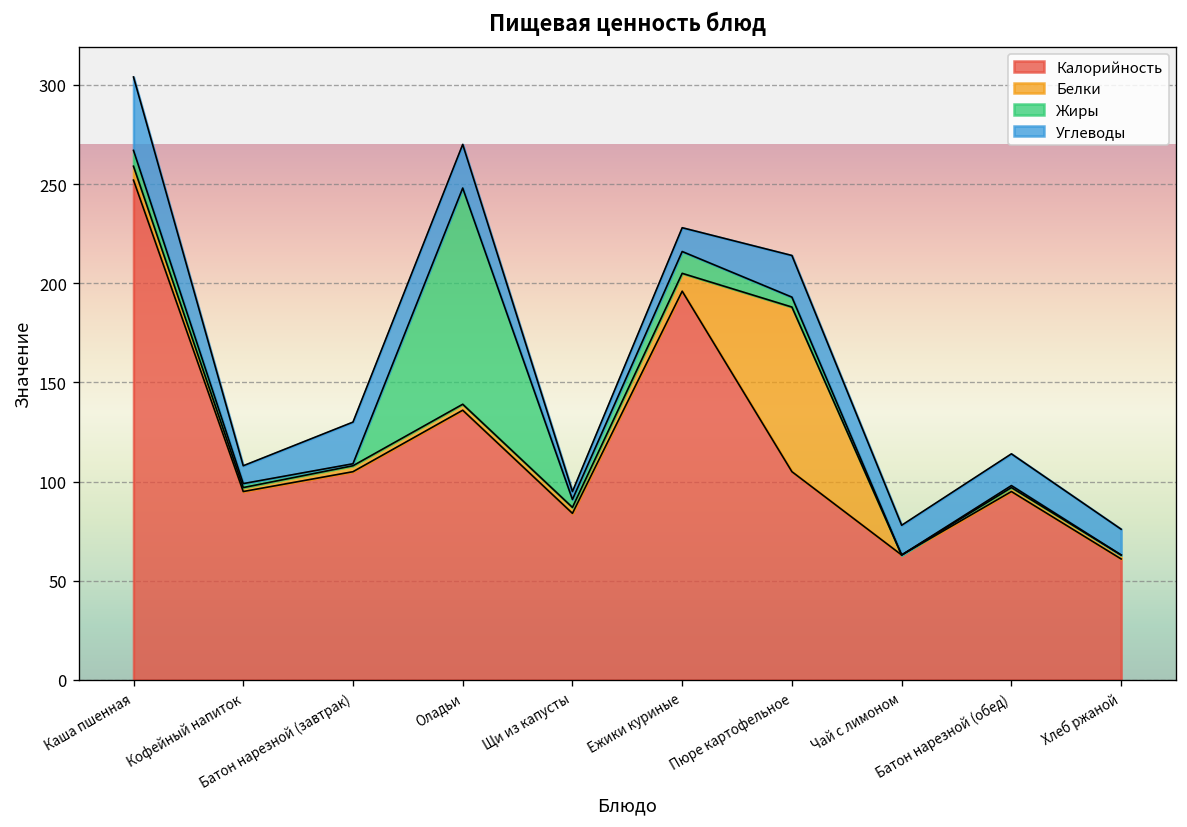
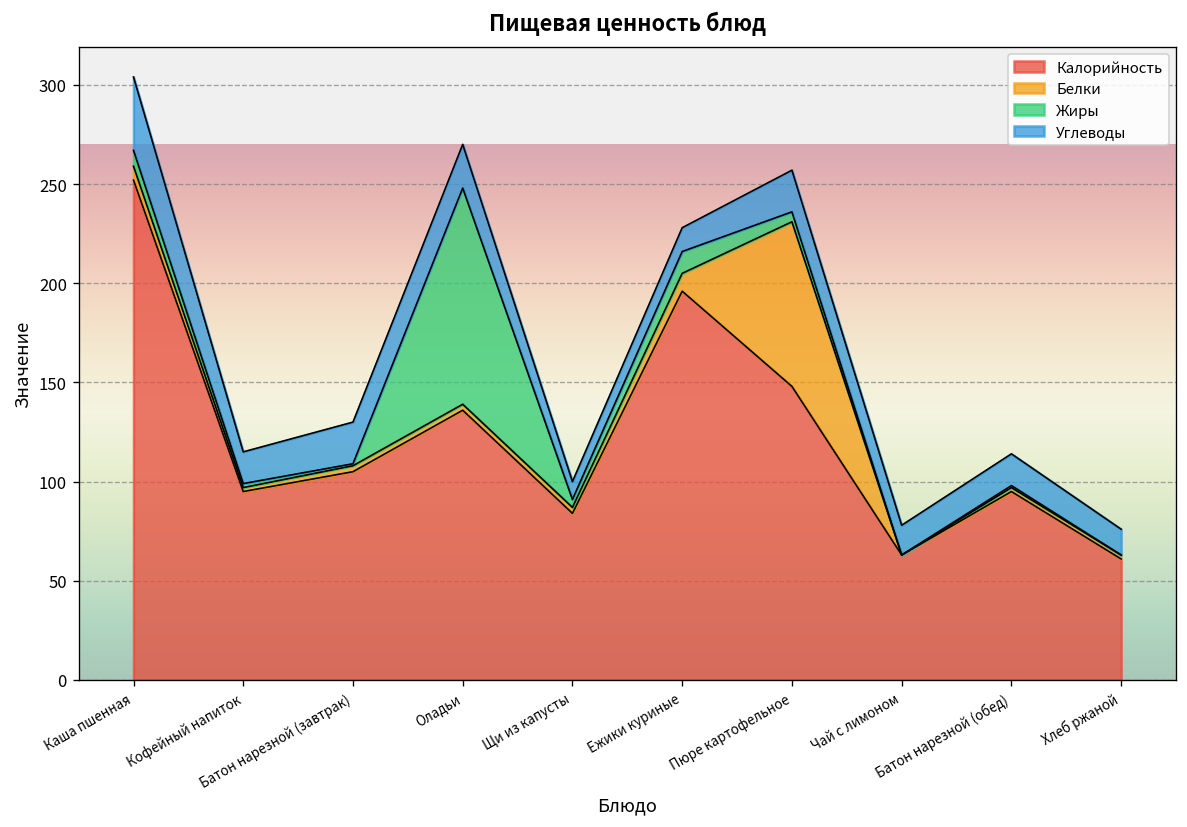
  {
    "Калорийность": {
      "Каша пшенная": 252,
      "Кофейный напиток": 95,
      "Батон нарезной (завтрак)": 105,
      "Оладьи": 136,
      "Щи из капусты": 84,
      "Ежики куриные": 196,
-     "Пюре картофельное": 105,
+     "Пюре картофельное": 148,
      "Батон нарезной (обед)": 95,
      "Хлеб ржаной": 61
    },
    "Белки": {
      "Каша пшенная": 7,
      "Кофейный напиток": 2,
      "Оладьи": 3,
      "Щи из капусты": 3,
      "Ежики куриные": 9,
      "Пюре картофельное": 83
    },
    "Жиры": {
      "Каша пшенная": 8,
      "Кофейный напиток": 2,
      "Оладьи": 109,
      "Щи из капусты": 4,
      "Ежики куриные": 11,
      "Пюре картофельное": 5
    },
    "Углеводы": {
      "Каша пшенная": 37,
-     "Кофейный напиток": 9,
+     "Кофейный напиток": 16,
      "Батон нарезной (завтрак)": 21,
      "Оладьи": 22,
-     "Щи из капусты": 4,
+     "Щи из капусты": 9,
      "Ежики куриные": 12,
      "Пюре картофельное": 21,
      "Чай с лимоном": 15,
      "Батон нарезной (обед)": 16,
      "Хлеб ржаной": 13
    }
  }
